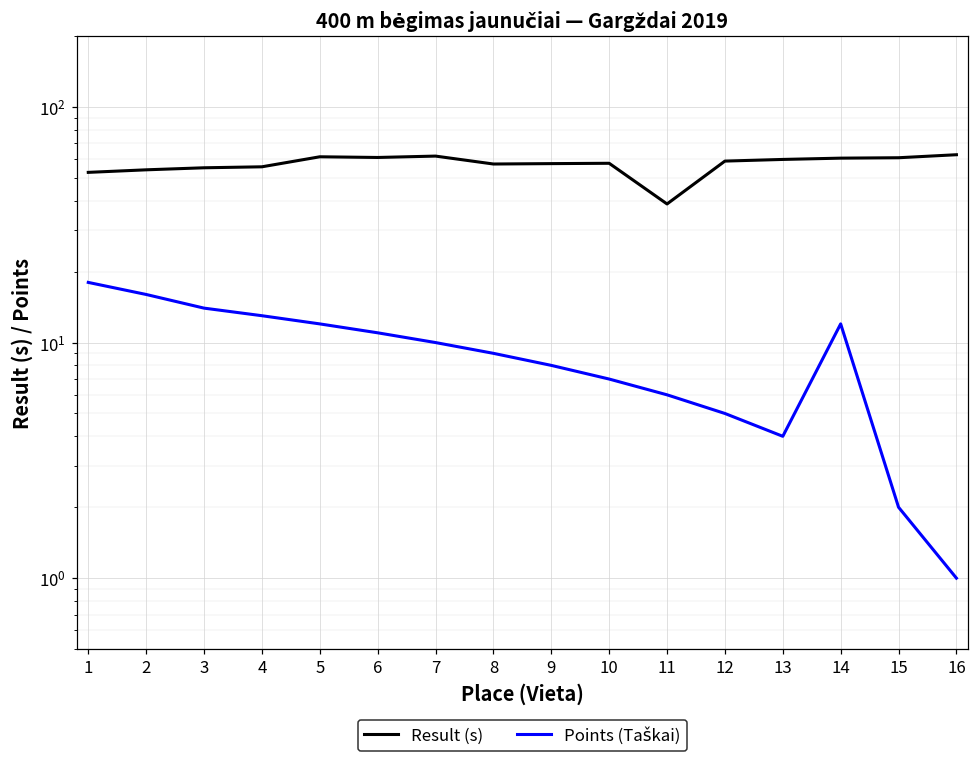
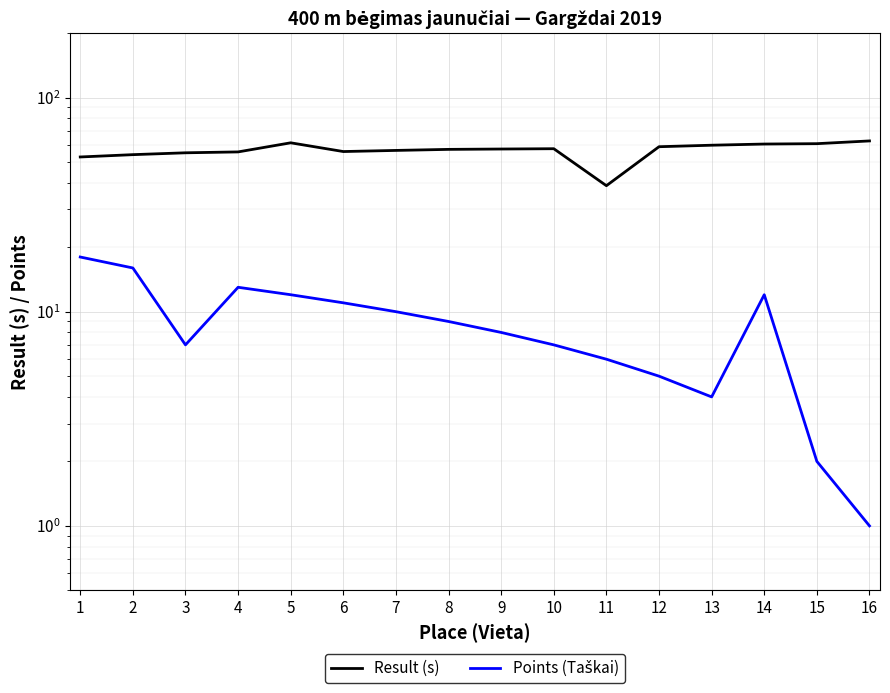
  {
    "Result (s)": {
      "1": 53,
      "2": 54,
      "3": 55,
      "4": 56,
      "5": 61,
-     "6": 61,
-     "7": 62,
+     "6": 56,
+     "7": 57,
      "8": 57,
      "9": 57,
      "10": 58,
      "11": 39,
      "12": 59,
      "13": 60,
      "14": 61,
      "15": 61,
      "16": 63
    },
    "Points (Taškai)": {
      "1": 18,
      "2": 16,
-     "3": 14,
+     "3": 7,
      "4": 13,
      "5": 12,
      "6": 11,
      "7": 10,
      "8": 9,
      "9": 8,
      "10": 7,
      "11": 6,
      "12": 5,
      "13": 4,
      "14": 12,
      "15": 2,
      "16": 1
    }
  }
